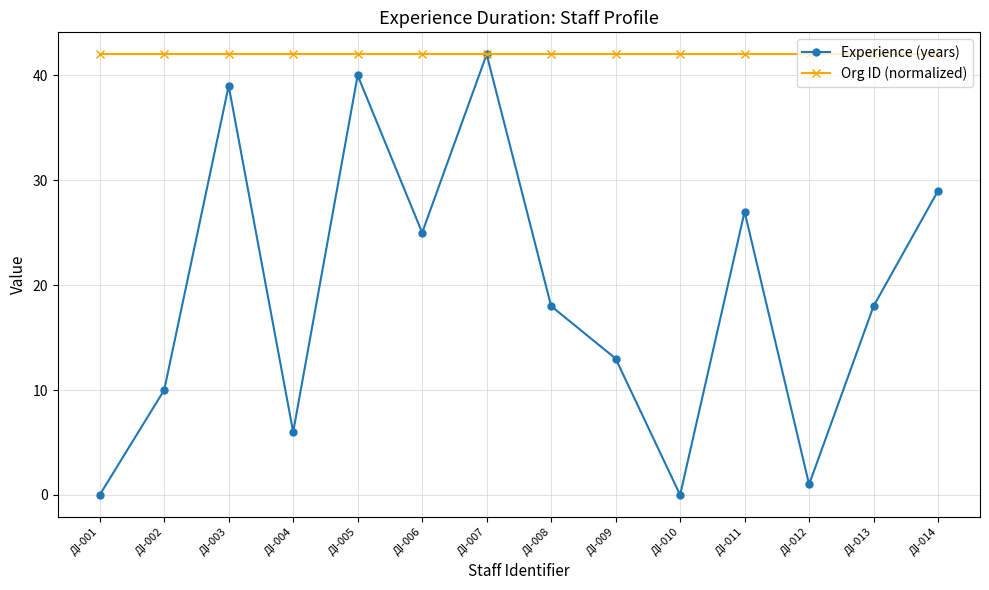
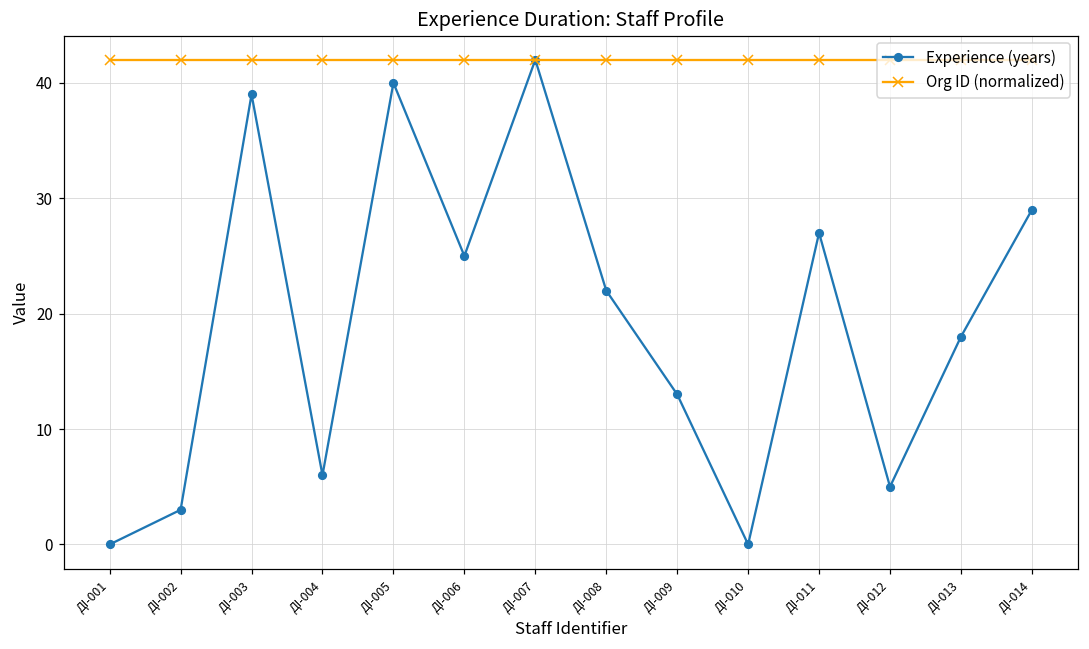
  {
    "Experience (years)": {
      "ДІ-001": 0,
-     "ДІ-002": 10,
+     "ДІ-002": 3,
      "ДІ-003": 39,
      "ДІ-004": 6,
      "ДІ-005": 40,
      "ДІ-006": 25,
-     "ДІ-008": 18,
+     "ДІ-008": 22,
      "ДІ-009": 13,
      "ДІ-010": 0,
      "ДІ-011": 27,
-     "ДІ-012": 1,
+     "ДІ-012": 5,
      "ДІ-013": 18,
      "ДІ-014": 29
    },
    "Org ID (normalized)": {
      "ДІ-001": 42,
      "ДІ-002": 42,
      "ДІ-003": 42,
      "ДІ-004": 42,
      "ДІ-005": 42,
      "ДІ-006": 42,
      "ДІ-008": 42,
      "ДІ-009": 42,
      "ДІ-010": 42,
      "ДІ-011": 42
    }
  }
